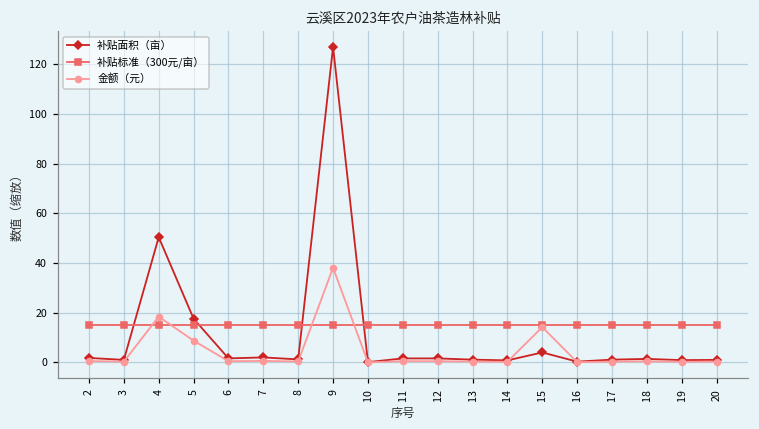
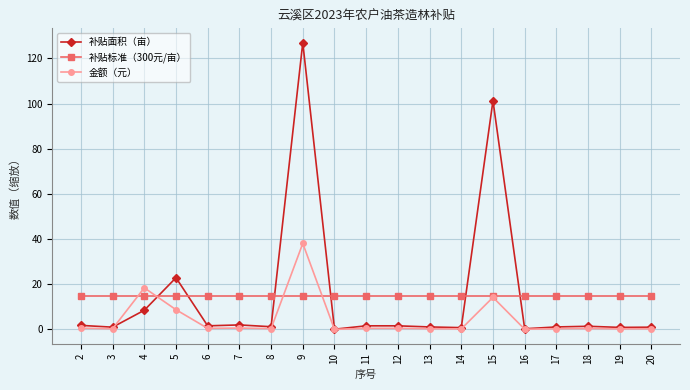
  {
    "补贴面积（亩）": {
      "2": 2,
-     "4": 50,
-     "5": 18,
+     "4": 9,
+     "5": 23,
      "6": 2,
      "7": 2,
      "9": 127,
      "11": 2,
      "12": 2,
-     "15": 4
+     "15": 101
    },
    "补贴标准（300元/亩）": {
      "2": 15,
      "3": 15,
      "4": 15,
      "5": 15,
      "6": 15,
      "7": 15,
      "8": 15,
      "9": 15,
      "10": 15,
      "11": 15,
      "12": 15,
      "13": 15,
      "14": 15,
      "16": 15,
      "17": 15,
      "18": 15,
      "19": 15,
      "20": 15
    },
    "金额（元）": {
      "2": 1,
      "4": 18,
      "5": 9,
      "6": 0,
      "7": 1,
      "9": 38,
      "11": 0,
      "12": 0
    }
  }
